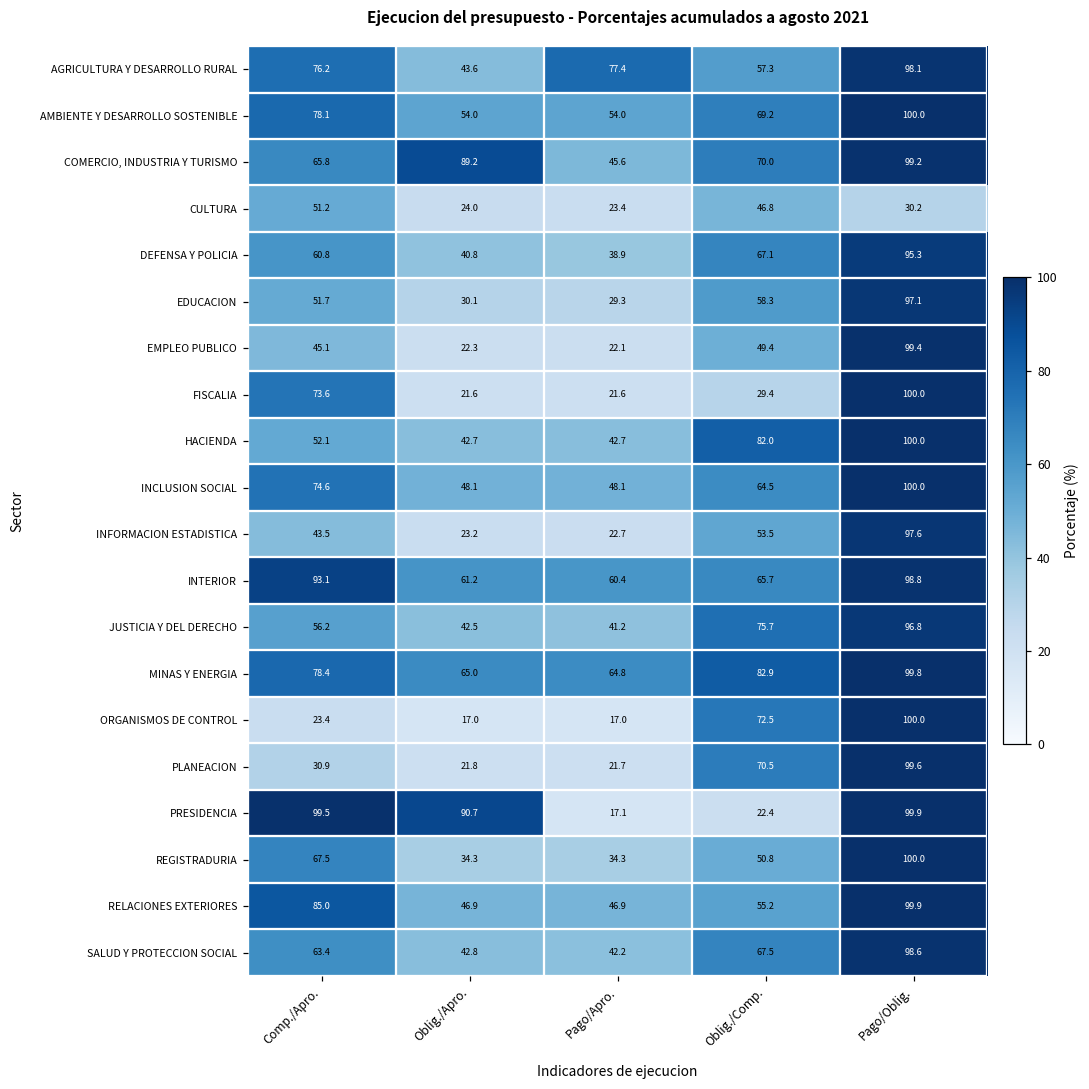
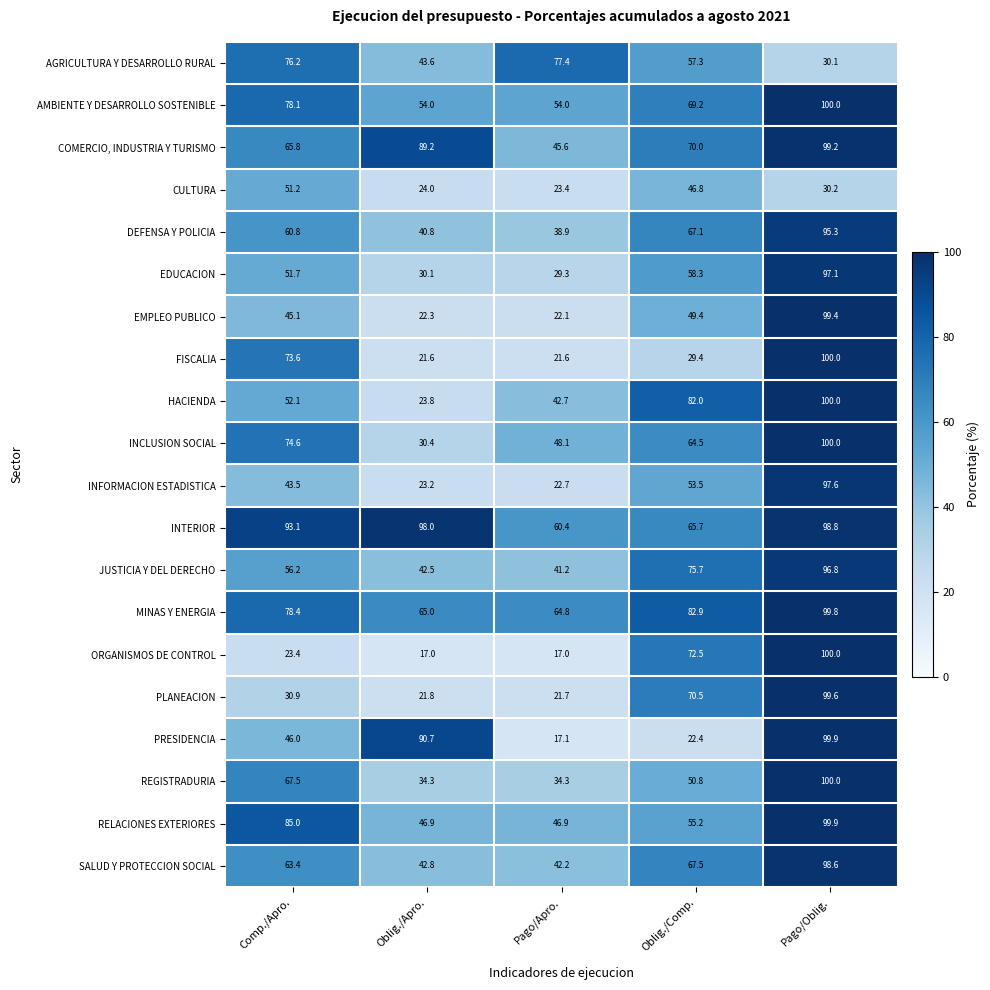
  {
    "AGRICULTURA Y DESARROLLO RURAL": {
      "Comp./Apro.": 76.2,
      "Oblig./Apro.": 43.6,
      "Pago/Apro.": 77.4,
      "Oblig./Comp.": 57.3,
-     "Pago/Oblig.": 98.1
+     "Pago/Oblig.": 30.1
    },
    "AMBIENTE Y DESARROLLO SOSTENIBLE": {
      "Comp./Apro.": 78.1,
      "Oblig./Apro.": 54.0,
      "Pago/Apro.": 54.0,
      "Oblig./Comp.": 69.2,
      "Pago/Oblig.": 100.0
    },
    "COMERCIO, INDUSTRIA Y TURISMO": {
      "Comp./Apro.": 65.8,
      "Oblig./Apro.": 89.2,
      "Pago/Apro.": 45.6,
      "Oblig./Comp.": 70.0,
      "Pago/Oblig.": 99.2
    },
    "CULTURA": {
      "Comp./Apro.": 51.2,
      "Oblig./Apro.": 24.0,
      "Pago/Apro.": 23.4,
      "Oblig./Comp.": 46.8,
      "Pago/Oblig.": 30.2
    },
    "DEFENSA Y POLICIA": {
      "Comp./Apro.": 60.8,
      "Oblig./Apro.": 40.8,
      "Pago/Apro.": 38.9,
      "Oblig./Comp.": 67.1,
      "Pago/Oblig.": 95.3
    },
    "EDUCACION": {
      "Comp./Apro.": 51.7,
      "Oblig./Apro.": 30.1,
      "Pago/Apro.": 29.3,
      "Oblig./Comp.": 58.3,
      "Pago/Oblig.": 97.1
    },
    "EMPLEO PUBLICO": {
      "Comp./Apro.": 45.1,
      "Oblig./Apro.": 22.3,
      "Pago/Apro.": 22.1,
      "Oblig./Comp.": 49.4,
      "Pago/Oblig.": 99.4
    },
    "FISCALIA": {
      "Comp./Apro.": 73.6,
      "Oblig./Apro.": 21.6,
      "Pago/Apro.": 21.6,
      "Oblig./Comp.": 29.4,
      "Pago/Oblig.": 100.0
    },
    "HACIENDA": {
      "Comp./Apro.": 52.1,
-     "Oblig./Apro.": 42.7,
+     "Oblig./Apro.": 23.8,
      "Pago/Apro.": 42.7,
      "Oblig./Comp.": 82.0,
      "Pago/Oblig.": 100.0
    },
    "INCLUSION SOCIAL": {
      "Comp./Apro.": 74.6,
-     "Oblig./Apro.": 48.1,
+     "Oblig./Apro.": 30.4,
      "Pago/Apro.": 48.1,
      "Oblig./Comp.": 64.5,
      "Pago/Oblig.": 100.0
    },
    "INFORMACION ESTADISTICA": {
      "Comp./Apro.": 43.5,
      "Oblig./Apro.": 23.2,
      "Pago/Apro.": 22.7,
      "Oblig./Comp.": 53.5,
      "Pago/Oblig.": 97.6
    },
    "INTERIOR": {
      "Comp./Apro.": 93.1,
-     "Oblig./Apro.": 61.2,
+     "Oblig./Apro.": 98.0,
      "Pago/Apro.": 60.4,
      "Oblig./Comp.": 65.7,
      "Pago/Oblig.": 98.8
    },
    "JUSTICIA Y DEL DERECHO": {
      "Comp./Apro.": 56.2,
      "Oblig./Apro.": 42.5,
      "Pago/Apro.": 41.2,
      "Oblig./Comp.": 75.7,
      "Pago/Oblig.": 96.8
    },
    "MINAS Y ENERGIA": {
      "Comp./Apro.": 78.4,
      "Oblig./Apro.": 65.0,
      "Pago/Apro.": 64.8,
      "Oblig./Comp.": 82.9,
      "Pago/Oblig.": 99.8
    },
    "ORGANISMOS DE CONTROL": {
      "Comp./Apro.": 23.4,
      "Oblig./Apro.": 17.0,
      "Pago/Apro.": 17.0,
      "Oblig./Comp.": 72.5,
      "Pago/Oblig.": 100.0
    },
    "PLANEACION": {
      "Comp./Apro.": 30.9,
      "Oblig./Apro.": 21.8,
      "Pago/Apro.": 21.7,
      "Oblig./Comp.": 70.5,
      "Pago/Oblig.": 99.6
    },
    "PRESIDENCIA": {
-     "Comp./Apro.": 99.5,
+     "Comp./Apro.": 46.0,
      "Oblig./Apro.": 90.7,
      "Pago/Apro.": 17.1,
      "Oblig./Comp.": 22.4,
      "Pago/Oblig.": 99.9
    },
    "REGISTRADURIA": {
      "Comp./Apro.": 67.5,
      "Oblig./Apro.": 34.3,
      "Pago/Apro.": 34.3,
      "Oblig./Comp.": 50.8,
      "Pago/Oblig.": 100.0
    },
    "RELACIONES EXTERIORES": {
      "Comp./Apro.": 85.0,
      "Oblig./Apro.": 46.9,
      "Pago/Apro.": 46.9,
      "Oblig./Comp.": 55.2,
      "Pago/Oblig.": 99.9
    },
    "SALUD Y PROTECCION SOCIAL": {
      "Comp./Apro.": 63.4,
      "Oblig./Apro.": 42.8,
      "Pago/Apro.": 42.2,
      "Oblig./Comp.": 67.5,
      "Pago/Oblig.": 98.6
    }
  }
